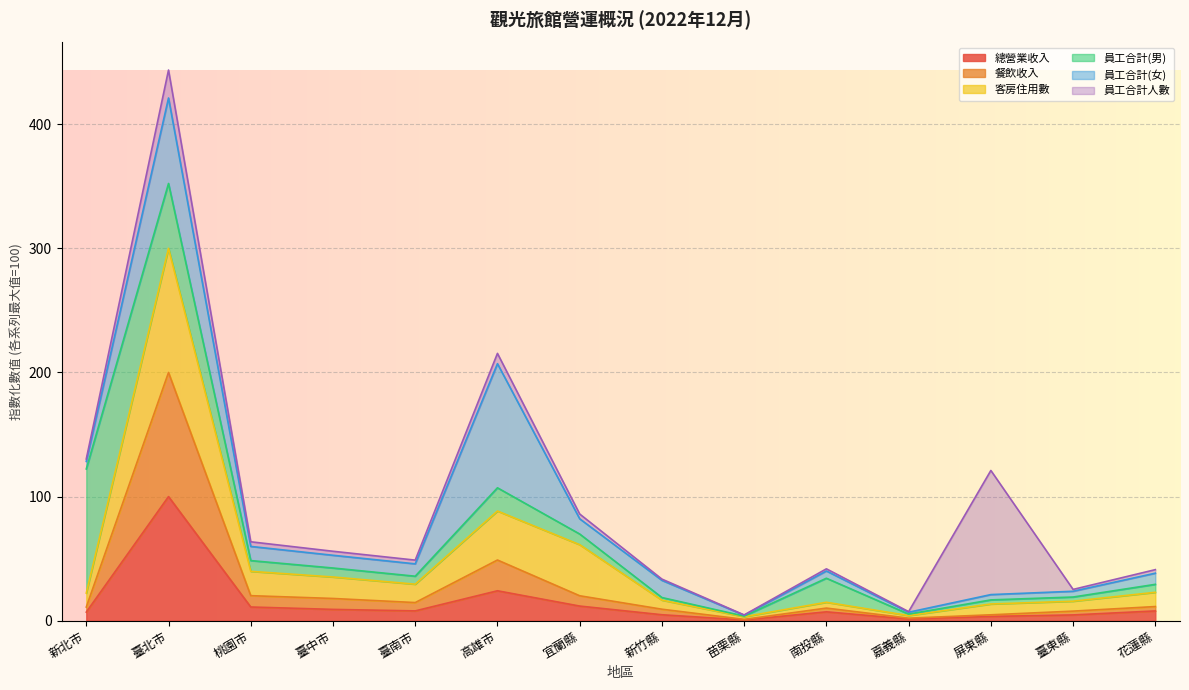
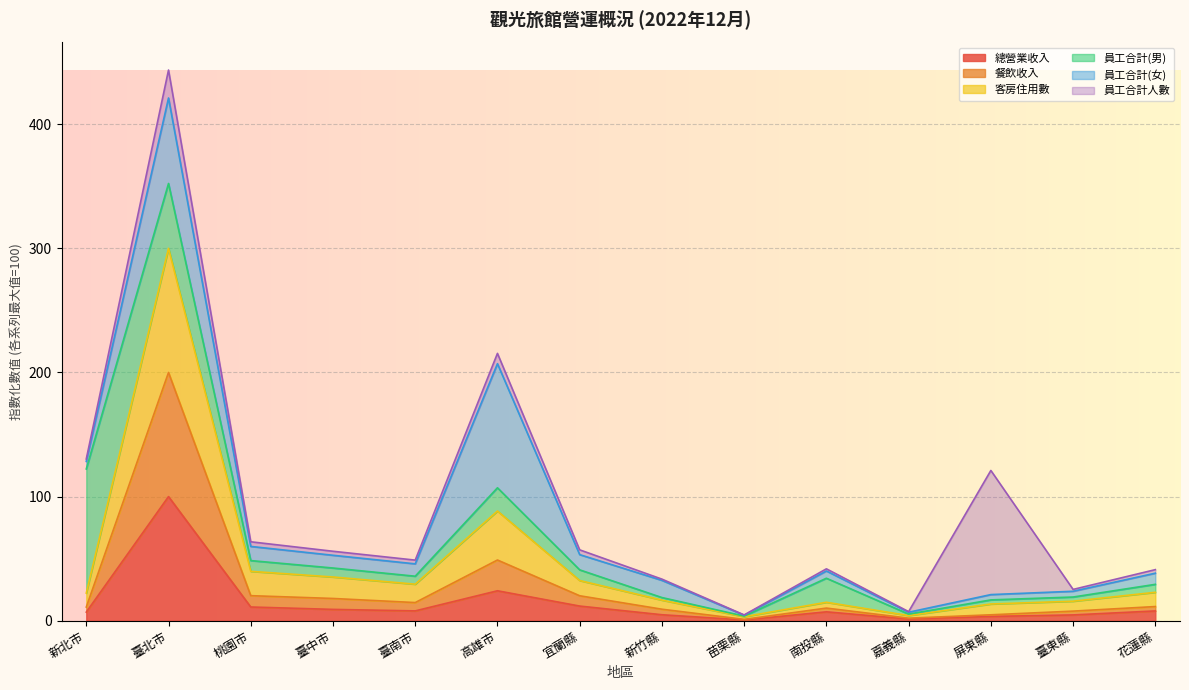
  {
    "客房住用數": {
      "新北市": 11,
      "臺北市": 100,
      "桃園市": 20,
      "臺中市": 17,
      "臺南市": 15,
      "高雄市": 39,
-     "宜蘭縣": 41,
+     "宜蘭縣": 12,
      "新竹縣": 7,
      "南投縣": 5,
      "屏東縣": 9,
      "臺東縣": 8,
      "花蓮縣": 11
    },
    "員工合計(男)": {
      "新北市": 100,
      "臺北市": 52,
      "桃園市": 9,
      "臺中市": 7,
      "臺南市": 6,
      "高雄市": 19,
      "宜蘭縣": 9,
      "新竹縣": 2,
      "南投縣": 19,
      "屏東縣": 3,
      "臺東縣": 3,
      "花蓮縣": 6
    },
    "員工合計(女)": {
      "臺北市": 69,
      "桃園市": 11,
      "臺中市": 10,
      "臺南市": 10,
      "高雄市": 100,
      "宜蘭縣": 12,
      "屏東縣": 4,
      "花蓮縣": 9
    },
    "員工合計人數": {
      "臺北市": 23,
      "桃園市": 4,
      "臺中市": 3,
      "臺南市": 3,
      "高雄市": 8,
      "宜蘭縣": 4,
      "屏東縣": 100,
      "花蓮縣": 3
    }
  }
